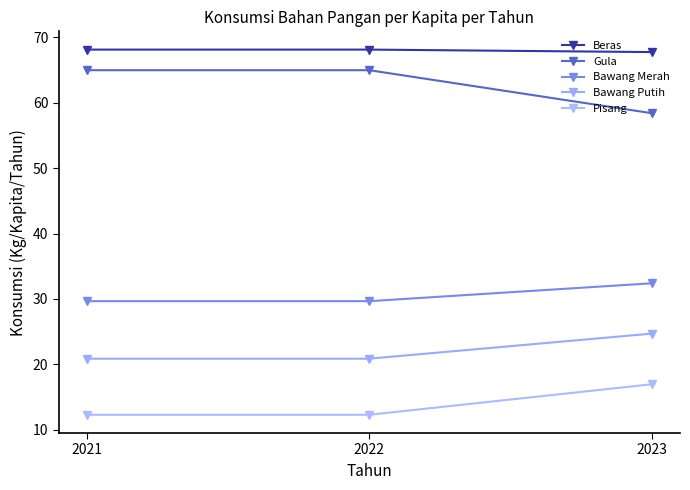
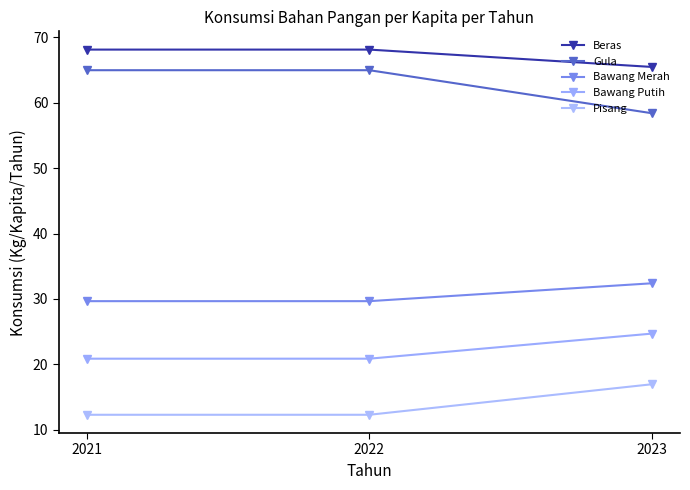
  {
    "Beras": {
      "2021": 68,
      "2022": 68,
-     "2023": 68
+     "2023": 65
    }
  }
